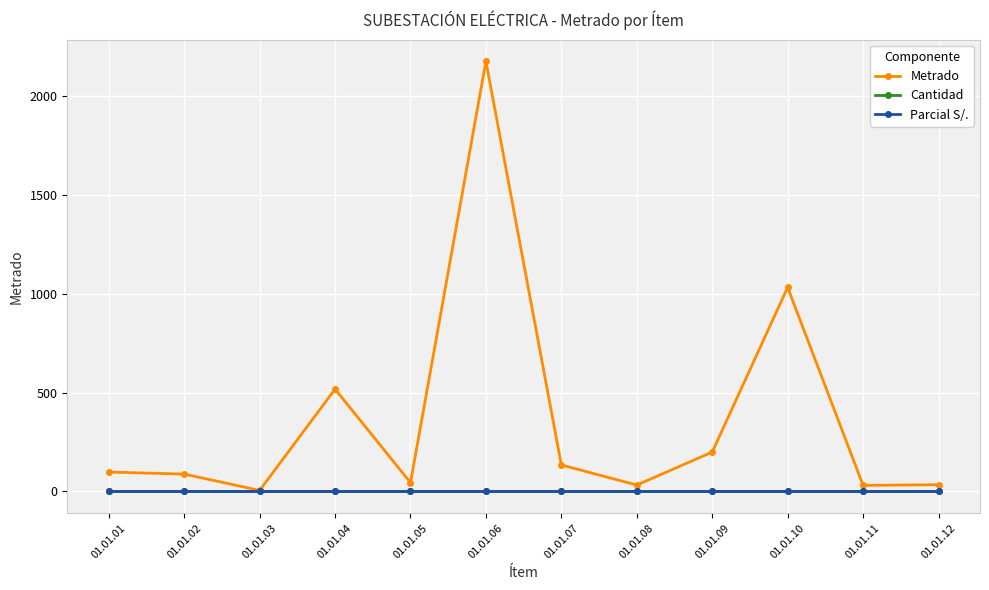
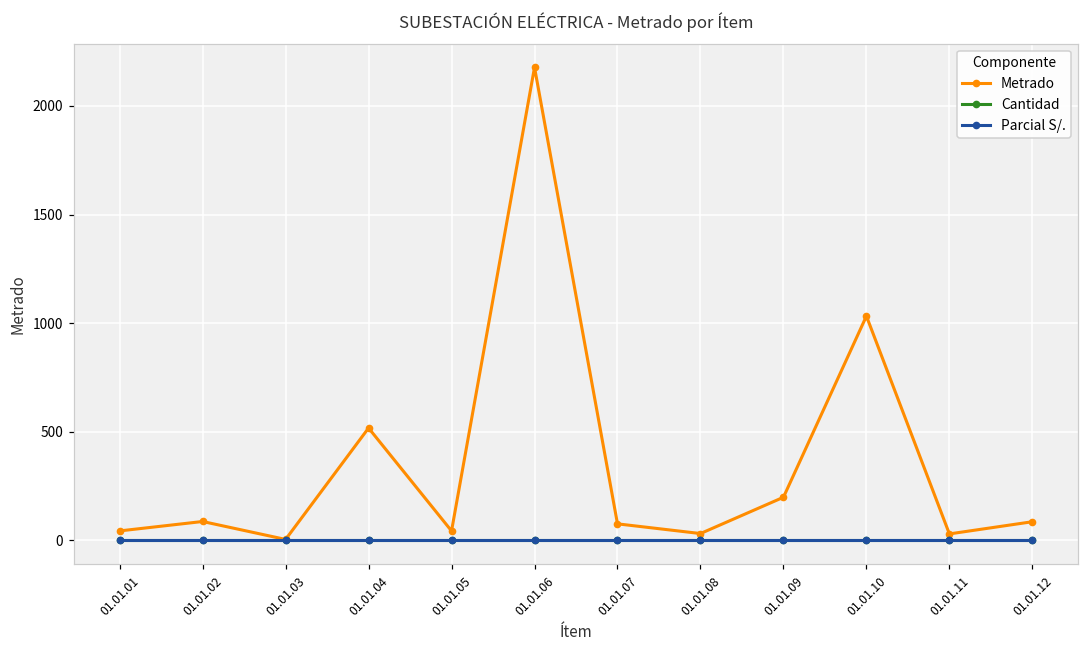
  {
    "Metrado": {
-     "01.01.01": 100,
+     "01.01.01": 40,
      "01.01.02": 90,
      "01.01.04": 520,
      "01.01.05": 40,
      "01.01.06": 2180,
-     "01.01.07": 130,
+     "01.01.07": 80,
      "01.01.08": 30,
      "01.01.09": 200,
      "01.01.10": 1030,
      "01.01.11": 30,
-     "01.01.12": 30
+     "01.01.12": 90
    },
    "Parcial S/.": {
      "01.01.01": 0,
      "01.01.02": 0,
      "01.01.04": 0,
      "01.01.05": 0,
      "01.01.06": 0,
      "01.01.07": 0,
      "01.01.08": 0,
      "01.01.09": 0,
      "01.01.10": 0,
      "01.01.11": 0,
      "01.01.12": 0
    }
  }
